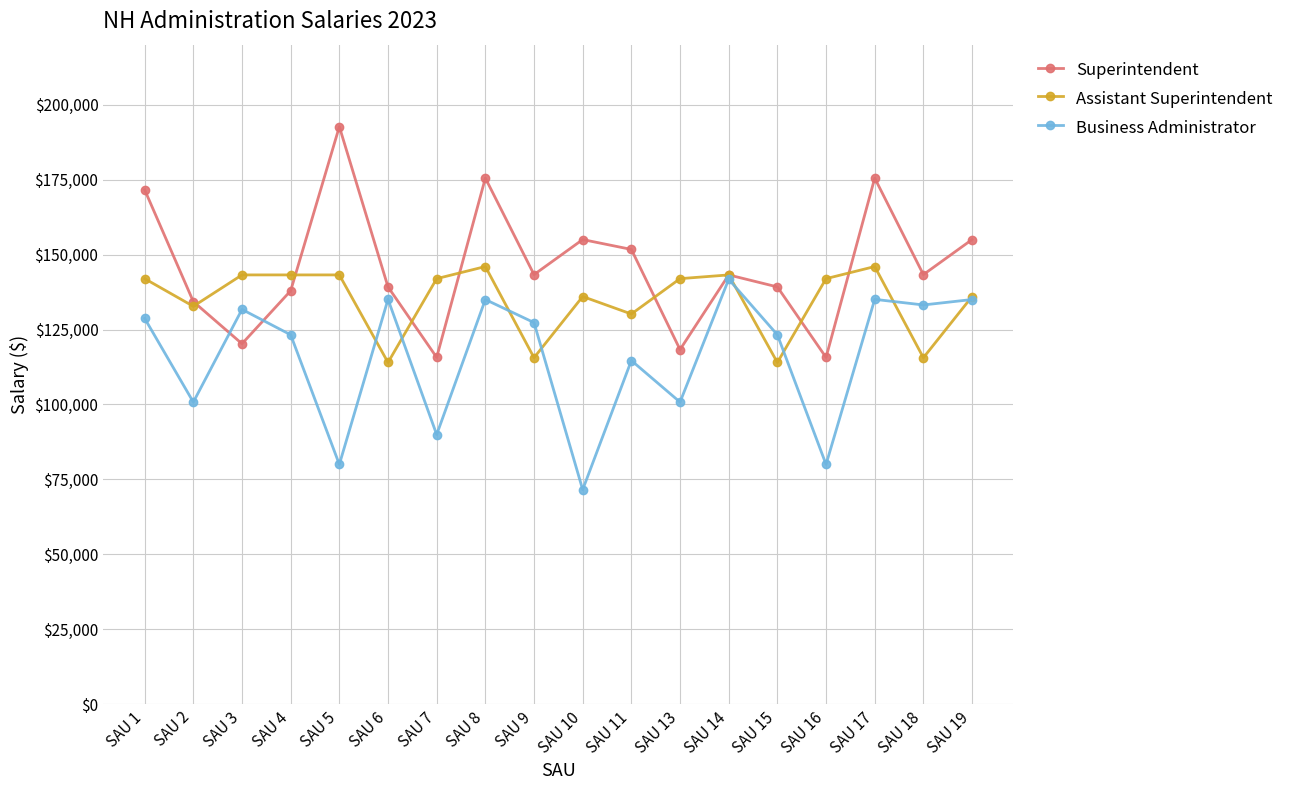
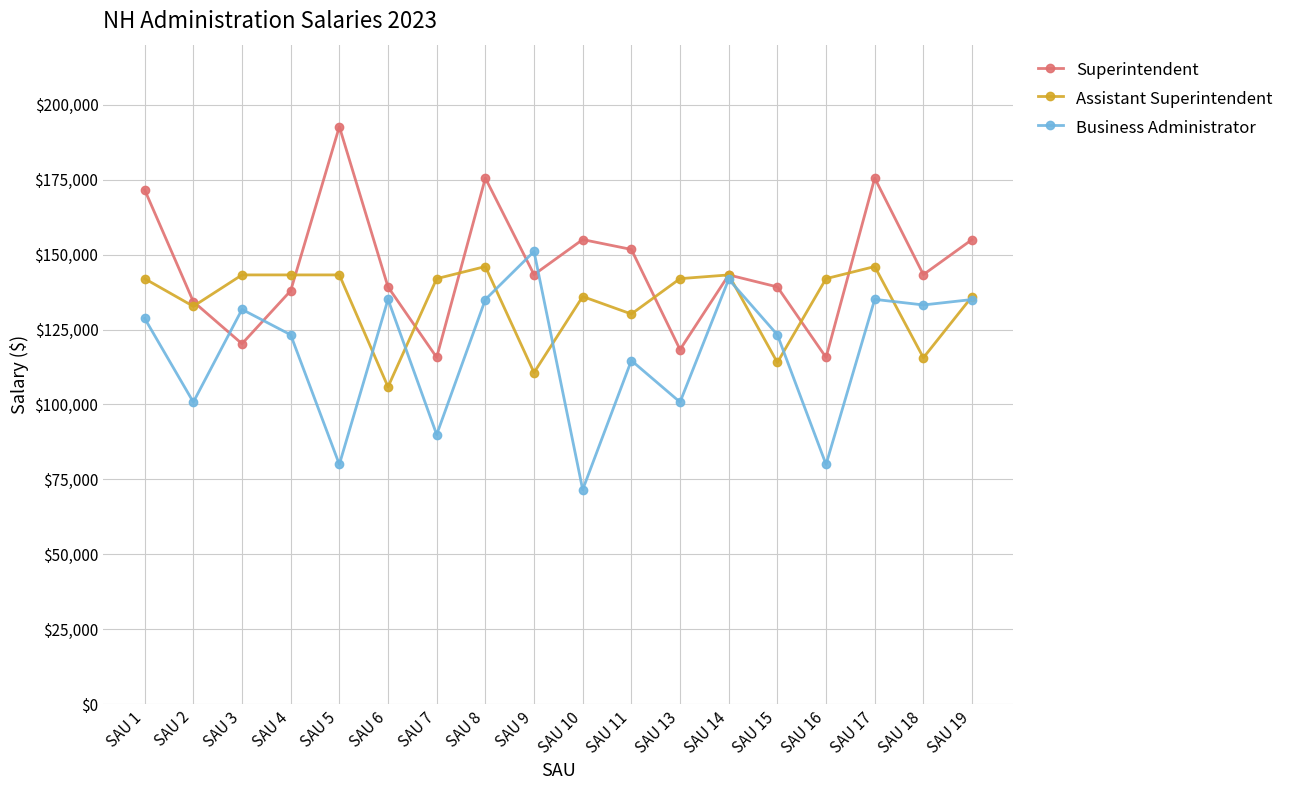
  {
    "Superintendent": {
      "SAU 1": "$172,000",
      "SAU 2": "$134,000",
      "SAU 3": "$120,000",
      "SAU 4": "$138,000",
      "SAU 5": "$193,000",
      "SAU 6": "$139,000",
      "SAU 7": "$116,000",
      "SAU 8": "$176,000",
      "SAU 9": "$143,000",
      "SAU 10": "$155,000",
      "SAU 11": "$152,000",
      "SAU 13": "$118,000",
      "SAU 15": "$139,000",
      "SAU 16": "$116,000",
      "SAU 17": "$176,000",
      "SAU 18": "$143,000",
      "SAU 19": "$155,000"
    },
    "Assistant Superintendent": {
      "SAU 1": "$142,000",
      "SAU 2": "$133,000",
      "SAU 3": "$143,000",
      "SAU 4": "$143,000",
      "SAU 5": "$143,000",
-     "SAU 6": "$114,000",
+     "SAU 6": "$106,000",
      "SAU 7": "$142,000",
      "SAU 8": "$146,000",
-     "SAU 9": "$116,000",
+     "SAU 9": "$111,000",
      "SAU 10": "$136,000",
      "SAU 11": "$130,000",
      "SAU 13": "$142,000",
      "SAU 15": "$114,000",
      "SAU 16": "$142,000",
      "SAU 17": "$146,000",
      "SAU 18": "$116,000",
      "SAU 19": "$136,000"
    },
    "Business Administrator": {
      "SAU 1": "$129,000",
      "SAU 2": "$101,000",
      "SAU 3": "$132,000",
      "SAU 4": "$123,000",
      "SAU 5": "$80,000",
      "SAU 6": "$135,000",
      "SAU 7": "$90,000",
      "SAU 8": "$135,000",
-     "SAU 9": "$127,000",
+     "SAU 9": "$151,000",
      "SAU 10": "$72,000",
      "SAU 11": "$115,000",
      "SAU 13": "$101,000",
      "SAU 14": "$142,000",
      "SAU 15": "$123,000",
      "SAU 16": "$80,000",
      "SAU 17": "$135,000",
      "SAU 18": "$133,000",
      "SAU 19": "$135,000"
    }
  }
